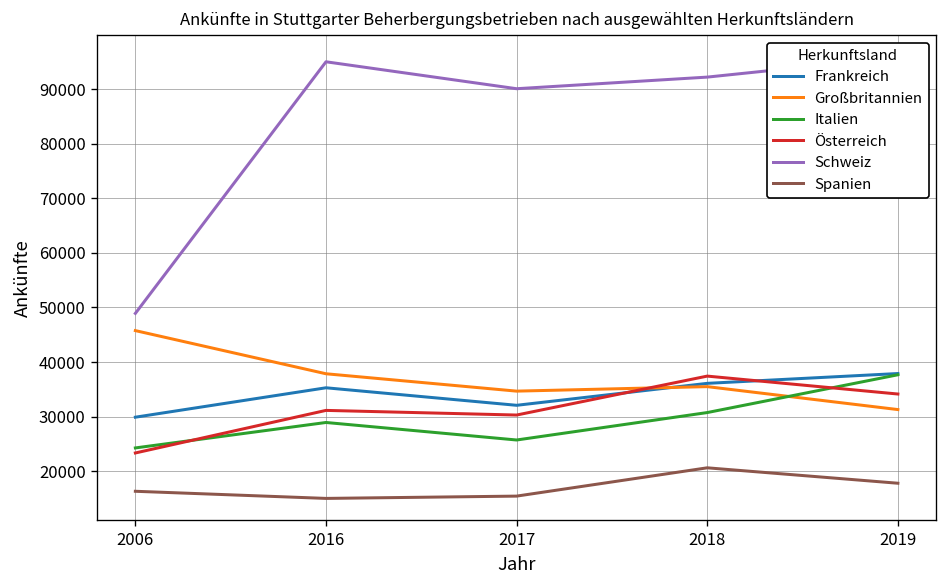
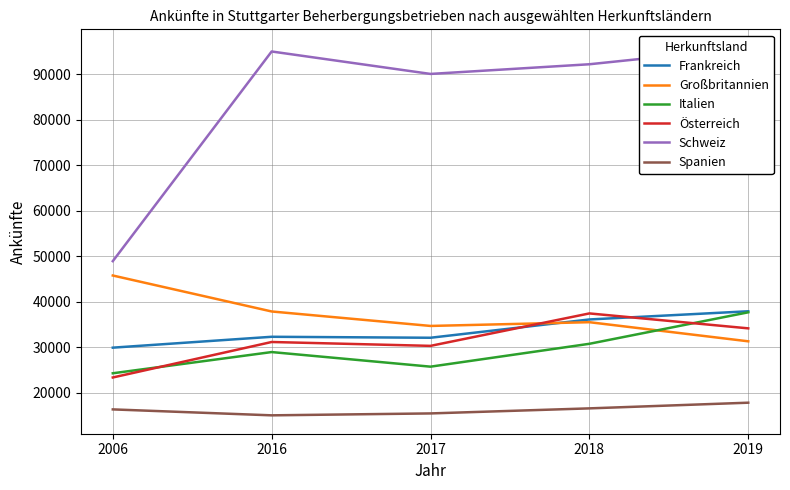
  {
    "Frankreich": {
      "2006": 30000,
-     "2016": 35000,
+     "2016": 32000,
      "2017": 32000,
      "2018": 36000
    },
    "Großbritannien": {
      "2006": 46000,
      "2016": 38000,
      "2017": 35000,
      "2018": 36000,
      "2019": 31000
    },
    "Italien": {
      "2006": 24000,
      "2016": 29000,
      "2017": 26000,
      "2018": 31000
    },
    "Österreich": {
      "2006": 23000,
      "2016": 31000,
      "2017": 30000,
      "2018": 37000,
      "2019": 34000
    },
    "Schweiz": {
      "2006": 49000,
      "2016": 95000,
      "2017": 90000,
      "2018": 92000
    },
    "Spanien": {
      "2006": 16000,
      "2016": 15000,
      "2017": 15000,
-     "2018": 21000,
+     "2018": 17000,
      "2019": 18000
    }
  }
